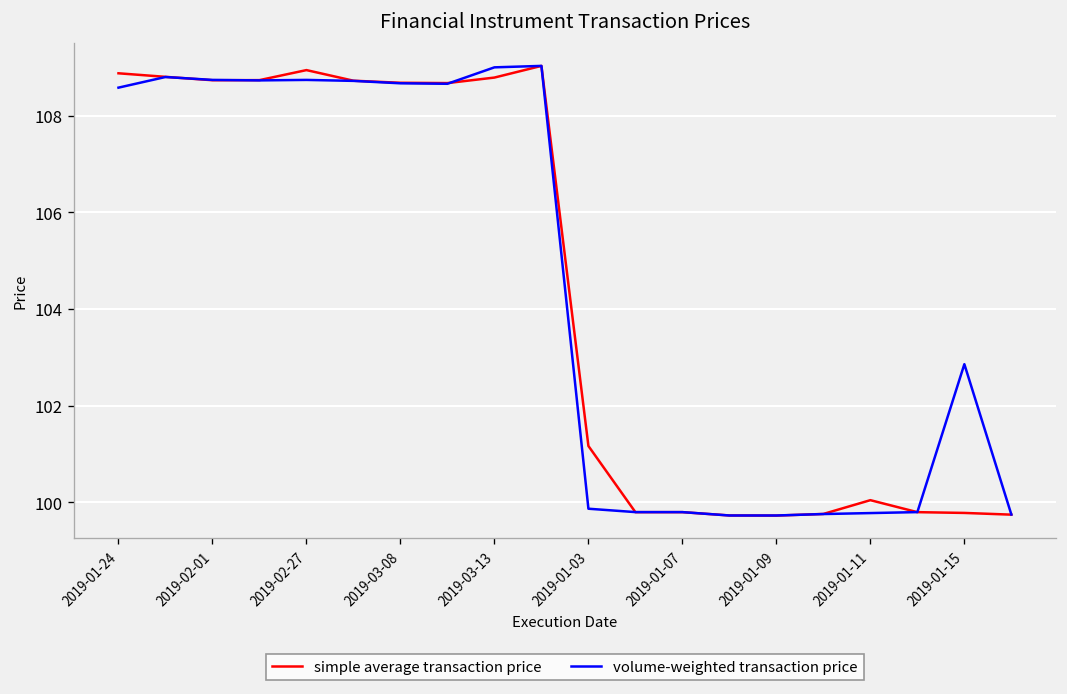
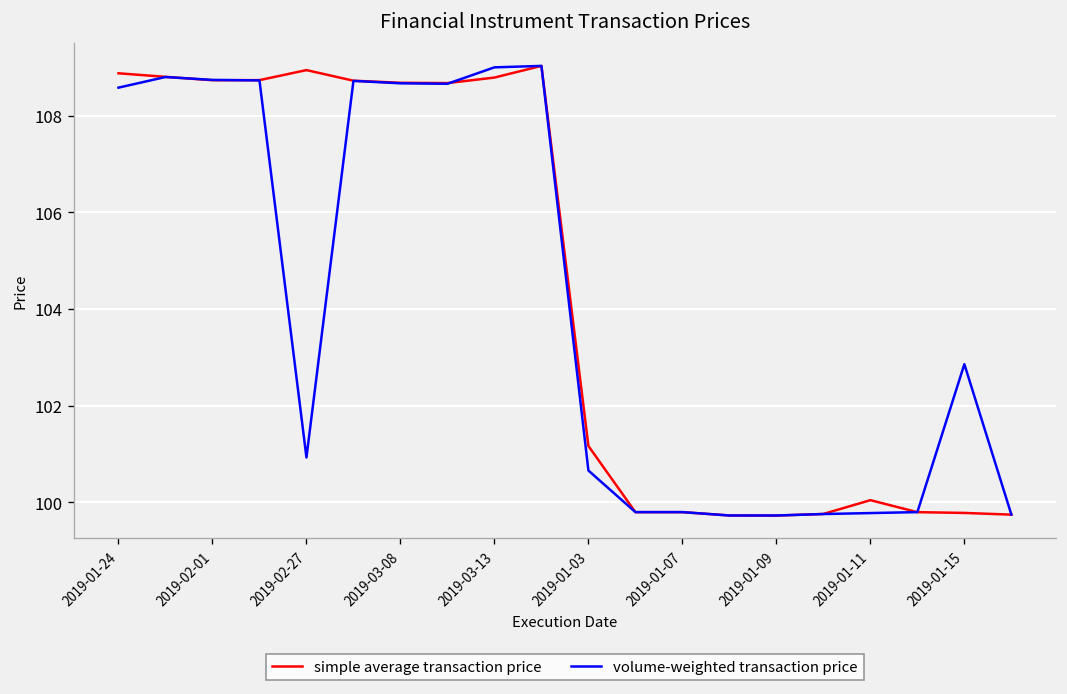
  {
    "simple average transaction price": {
      "2019-01-24": 108.9,
      "2019-02-27": 108.9,
      "2019-03-13": 108.8,
      "2019-01-03": 101.2,
      "2019-01-11": 100.0,
      "2019-01-15": 99.8
    },
    "volume-weighted transaction price": {
      "2019-01-24": 108.6,
-     "2019-02-27": 108.7,
+     "2019-02-27": 100.9,
      "2019-03-13": 109.0,
-     "2019-01-03": 99.9,
+     "2019-01-03": 100.7,
      "2019-01-11": 99.8,
      "2019-01-15": 102.9
    }
  }
